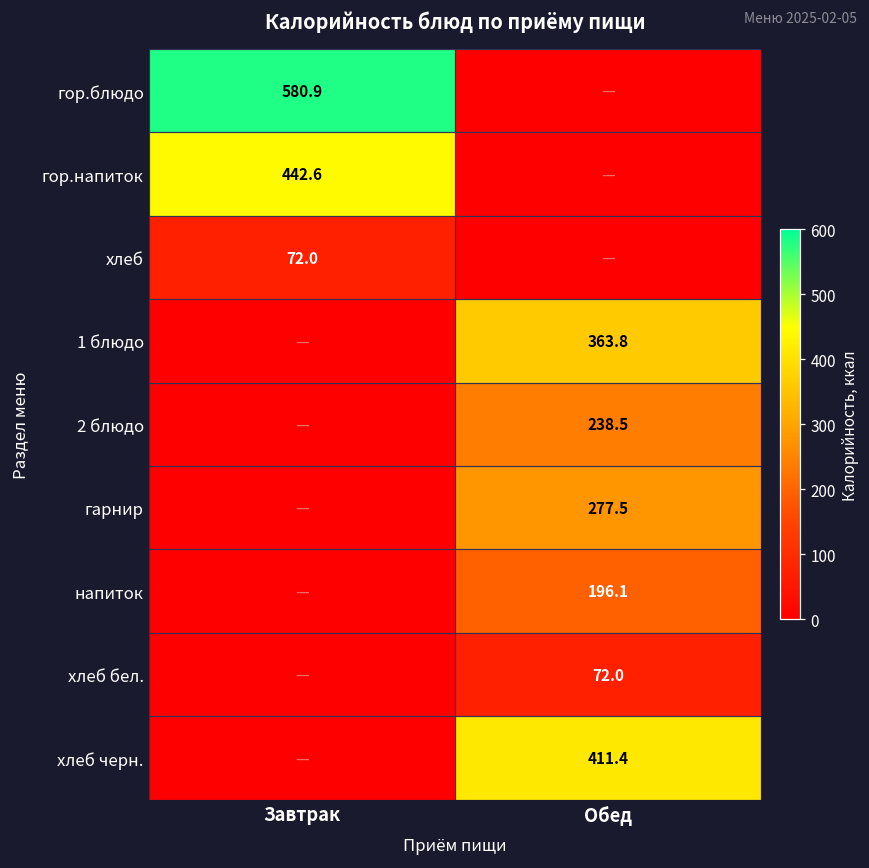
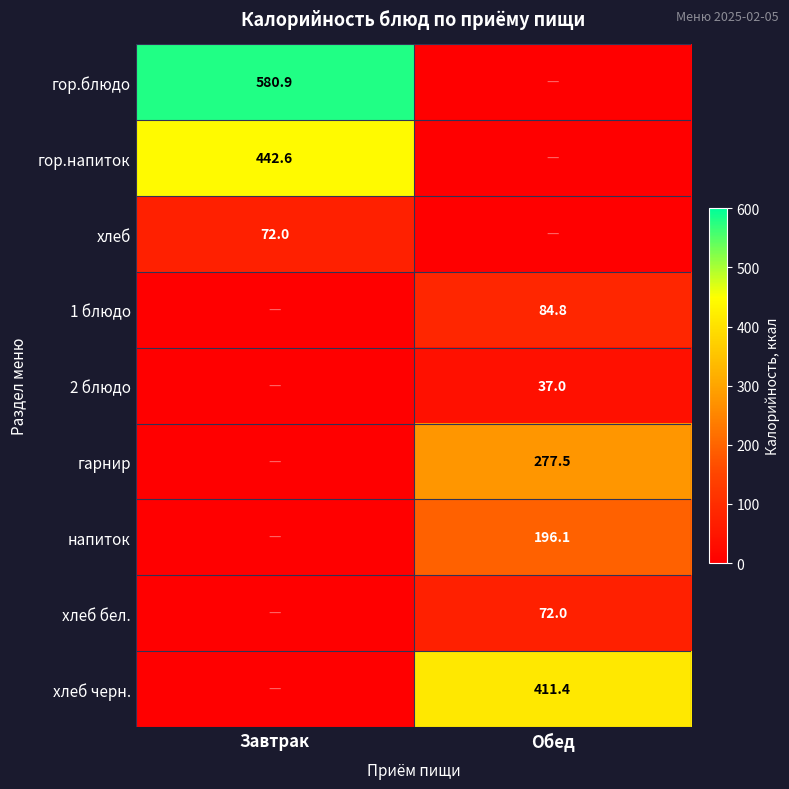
  {
    "гор.блюдо": {
      "Завтрак": 580.9
    },
    "гор.напиток": {
      "Завтрак": 442.6
    },
    "хлеб": {
      "Завтрак": 72.0
    },
    "1 блюдо": {
-     "Обед": 363.8
+     "Обед": 84.8
    },
    "2 блюдо": {
-     "Обед": 238.5
+     "Обед": 37.0
    },
    "гарнир": {
      "Обед": 277.5
    },
    "напиток": {
      "Обед": 196.1
    },
    "хлеб бел.": {
      "Обед": 72.0
    },
    "хлеб черн.": {
      "Обед": 411.4
    }
  }
